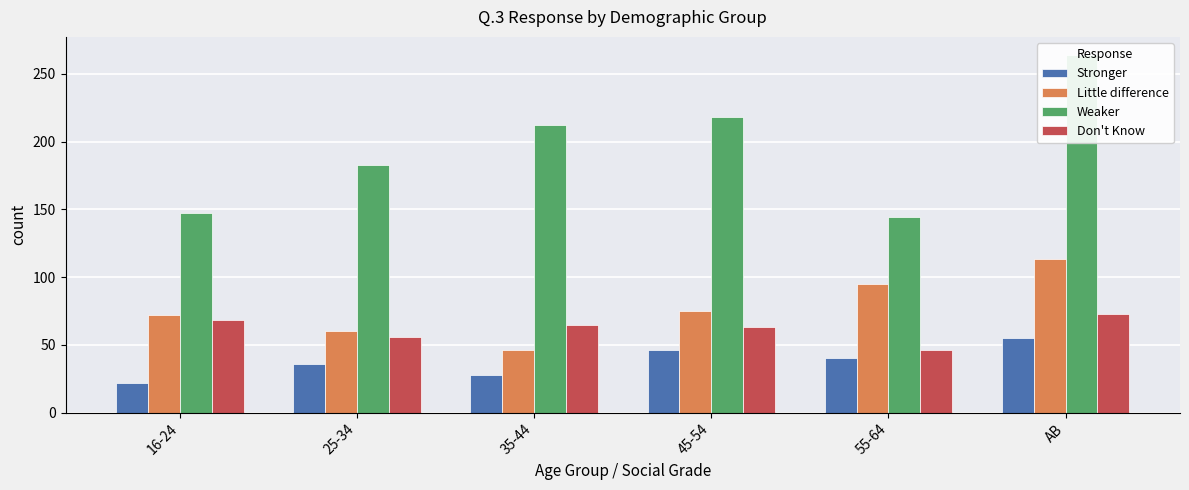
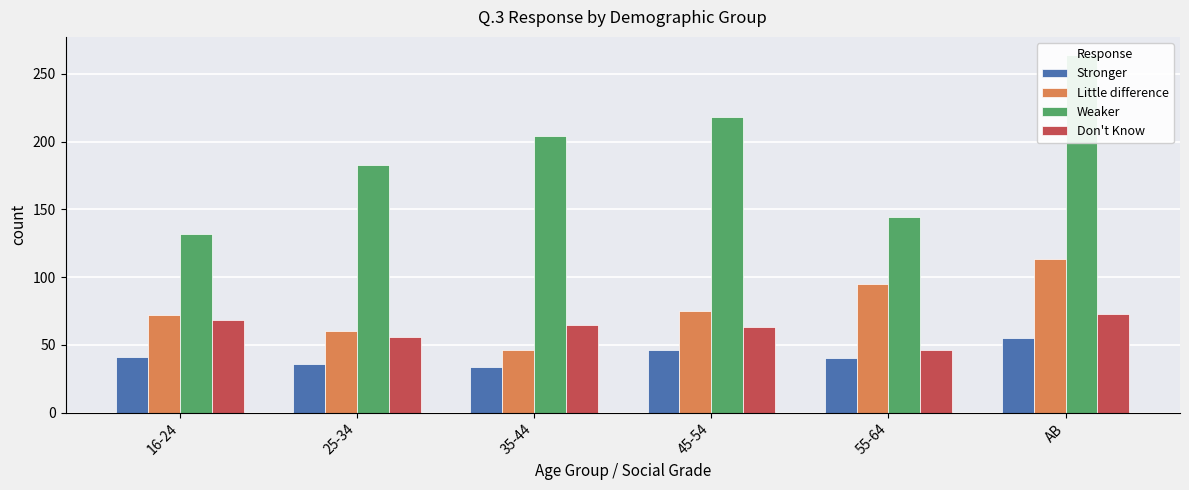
  {
    "Stronger": {
-     "16-24": 22,
+     "16-24": 41,
      "25-34": 36,
-     "35-44": 28,
+     "35-44": 34,
      "45-54": 46,
      "55-64": 40,
      "AB": 55
    },
    "Weaker": {
-     "16-24": 147,
+     "16-24": 132,
      "25-34": 183,
-     "35-44": 212,
+     "35-44": 204,
      "45-54": 218,
      "55-64": 144
    }
  }
